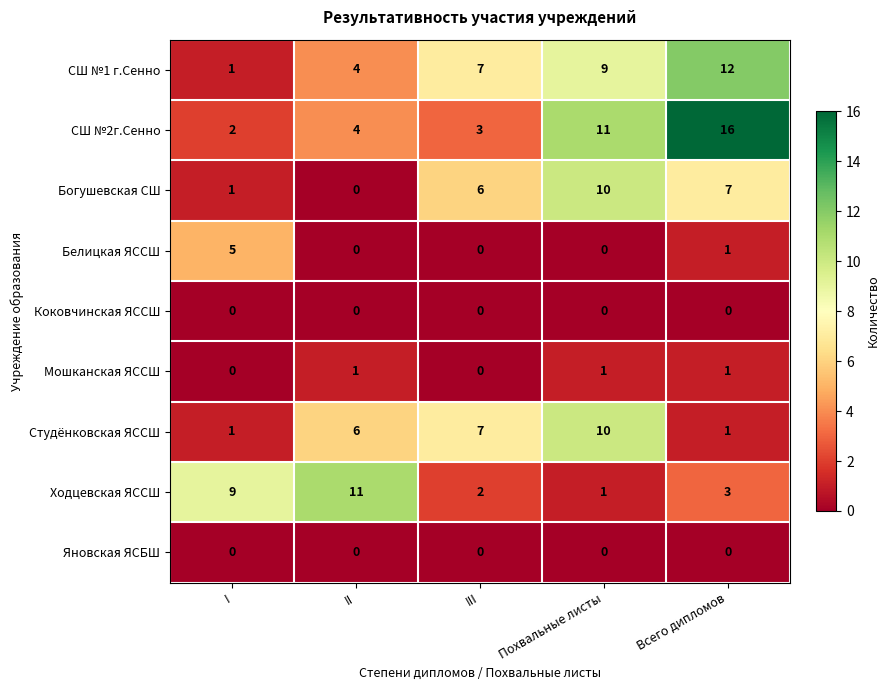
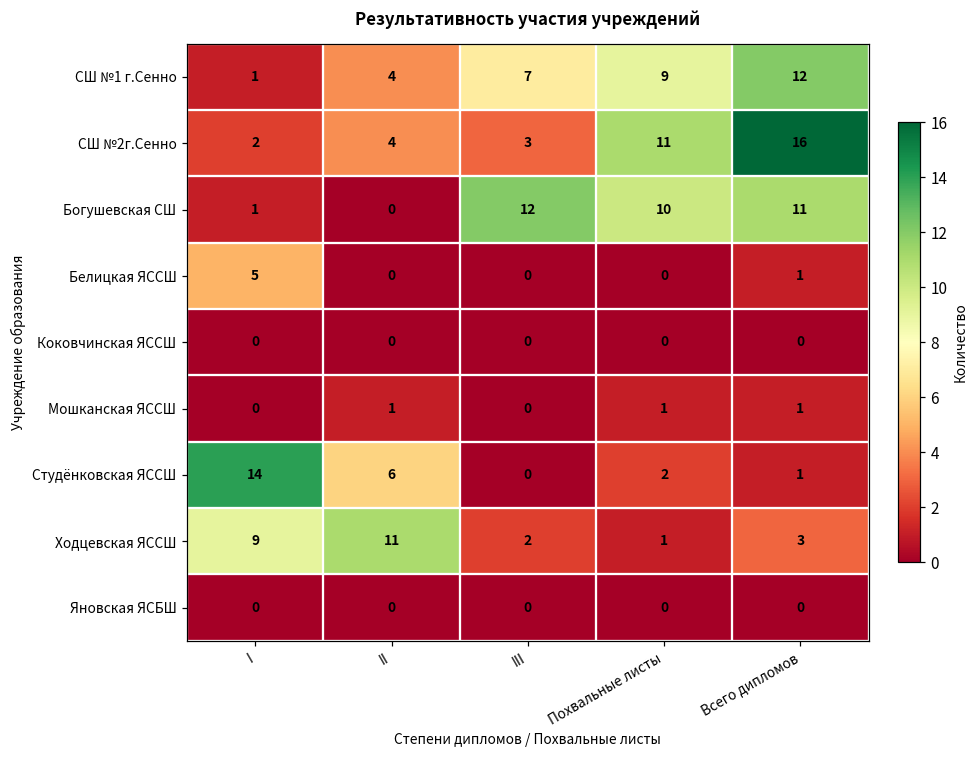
  {
    "СШ №1 г.Сенно": {
      "I": 1,
      "II": 4,
      "III": 7,
      "Похвальные листы": 9,
      "Всего дипломов": 12
    },
    "СШ №2г.Сенно": {
      "I": 2,
      "II": 4,
      "III": 3,
      "Похвальные листы": 11,
      "Всего дипломов": 16
    },
    "Богушевская СШ": {
      "I": 1,
      "II": 0,
-     "III": 6,
+     "III": 12,
      "Похвальные листы": 10,
-     "Всего дипломов": 7
+     "Всего дипломов": 11
    },
    "Белицкая ЯССШ": {
      "I": 5,
      "II": 0,
      "III": 0,
      "Похвальные листы": 0,
      "Всего дипломов": 1
    },
    "Коковчинская ЯССШ": {
      "I": 0,
      "II": 0,
      "III": 0,
      "Похвальные листы": 0,
      "Всего дипломов": 0
    },
    "Мошканская ЯССШ": {
      "I": 0,
      "II": 1,
      "III": 0,
      "Похвальные листы": 1,
      "Всего дипломов": 1
    },
    "Студёнковская ЯССШ": {
-     "I": 1,
+     "I": 14,
      "II": 6,
-     "III": 7,
-     "Похвальные листы": 10,
+     "III": 0,
+     "Похвальные листы": 2,
      "Всего дипломов": 1
    },
    "Ходцевская ЯССШ": {
      "I": 9,
      "II": 11,
      "III": 2,
      "Похвальные листы": 1,
      "Всего дипломов": 3
    },
    "Яновская ЯСБШ": {
      "I": 0,
      "II": 0,
      "III": 0,
      "Похвальные листы": 0,
      "Всего дипломов": 0
    }
  }
